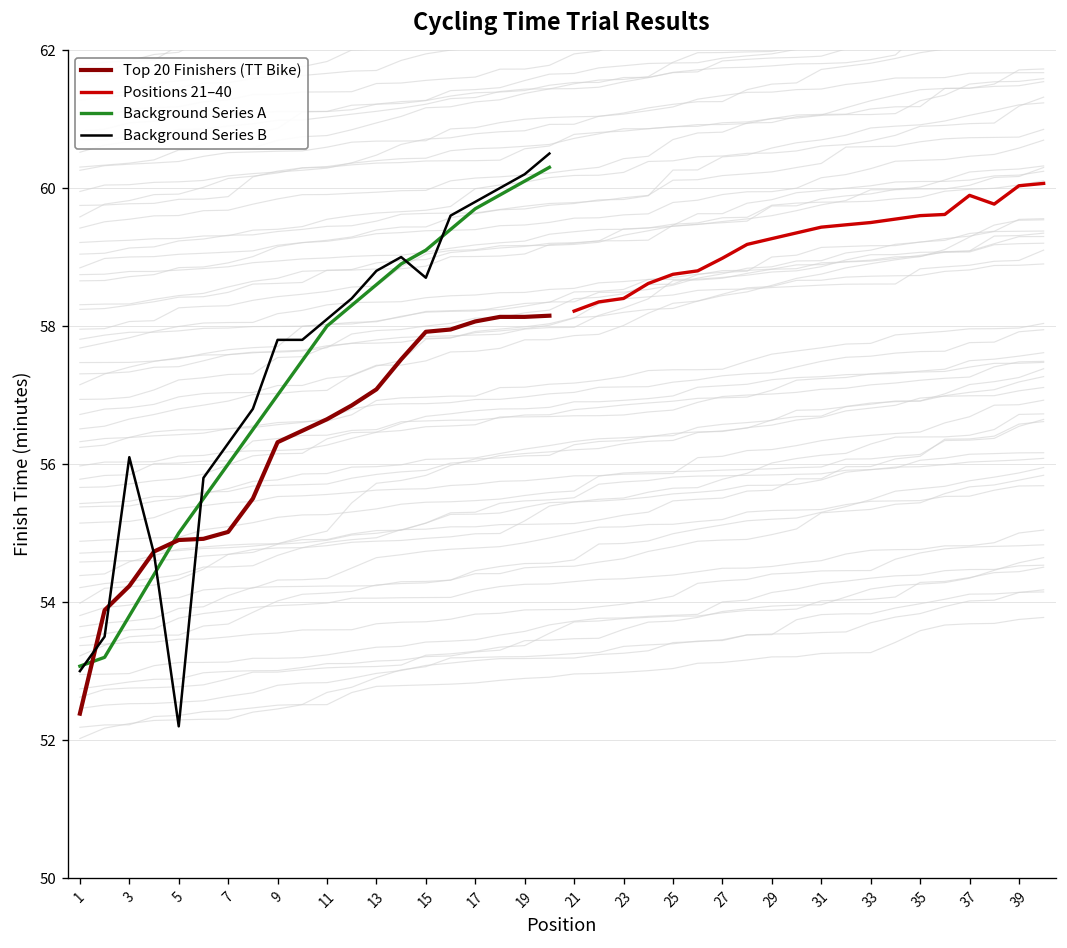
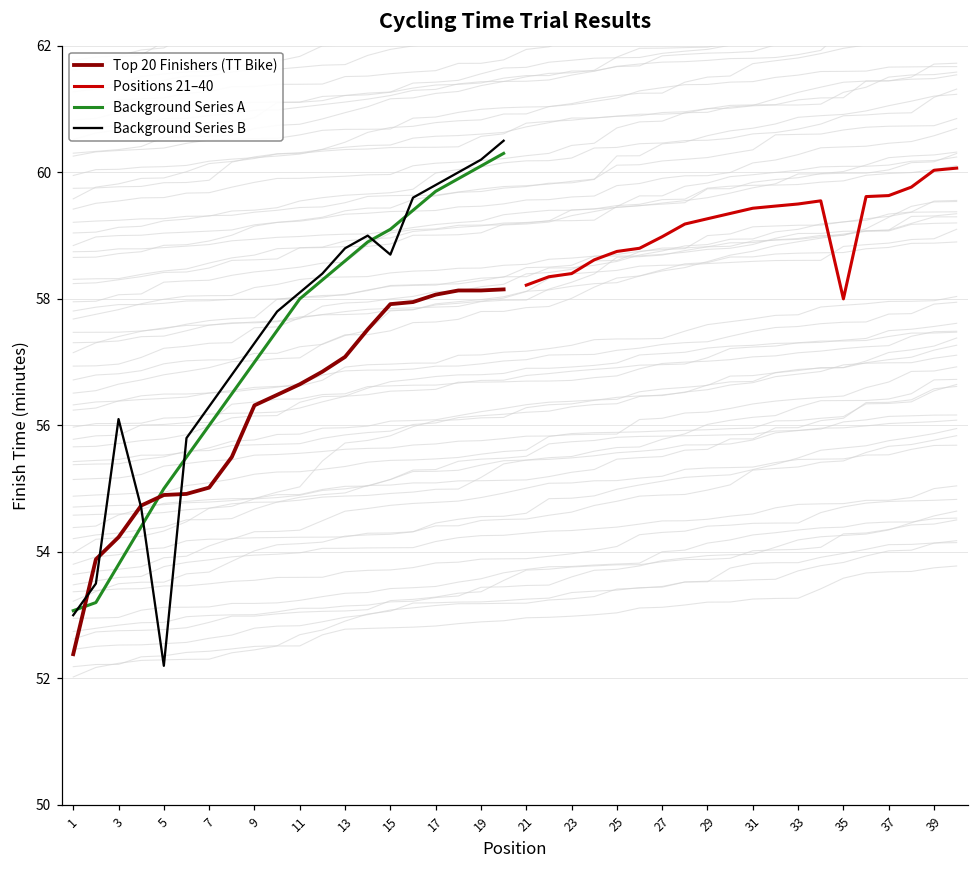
  {
    "Top 20 Finishers (TT Bike)": {
      "1": 52.4,
      "7": 55.0,
      "9": 56.3,
      "13": 57.1,
      "15": 57.9,
      "17": 58.1,
      "19": 58.1
    },
    "Positions 21–40": {
      "21": 58.2,
      "25": 58.8,
      "27": 59.0,
      "29": 59.3,
      "31": 59.4,
      "33": 59.5,
-     "35": 59.6,
-     "37": 59.9
+     "35": 58.0,
+     "37": 59.6
    },
    "Background Series A": {
      "1": 53.1,
      "3": 53.8,
      "5": 55.0,
      "17": 59.7
    },
    "Background Series B": {
      "1": 53.0,
      "3": 56.1,
      "5": 52.2,
      "7": 56.3,
-     "9": 57.8,
+     "9": 57.3,
      "11": 58.1,
      "15": 58.7,
      "17": 59.8
    }
  }
